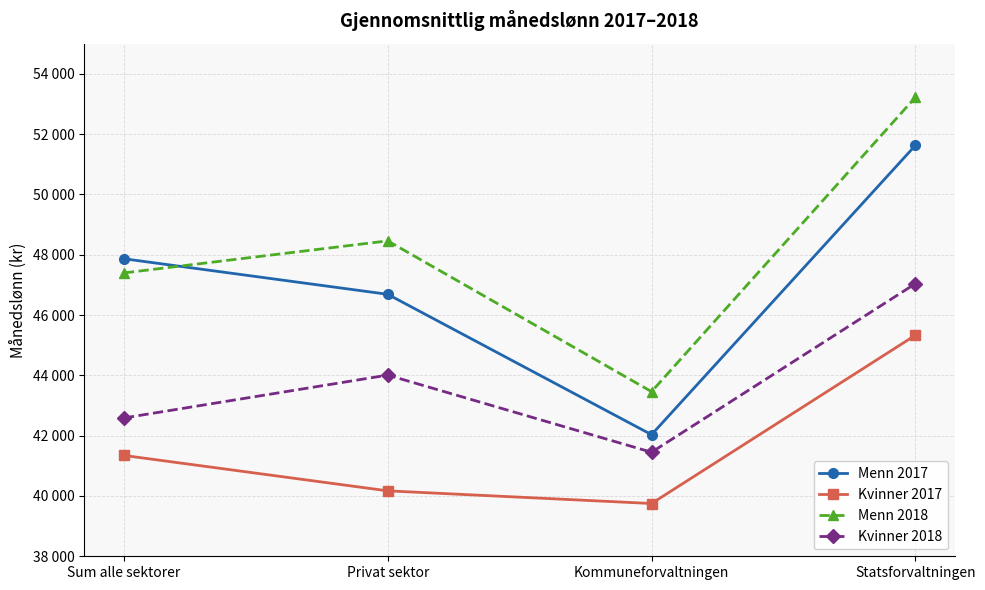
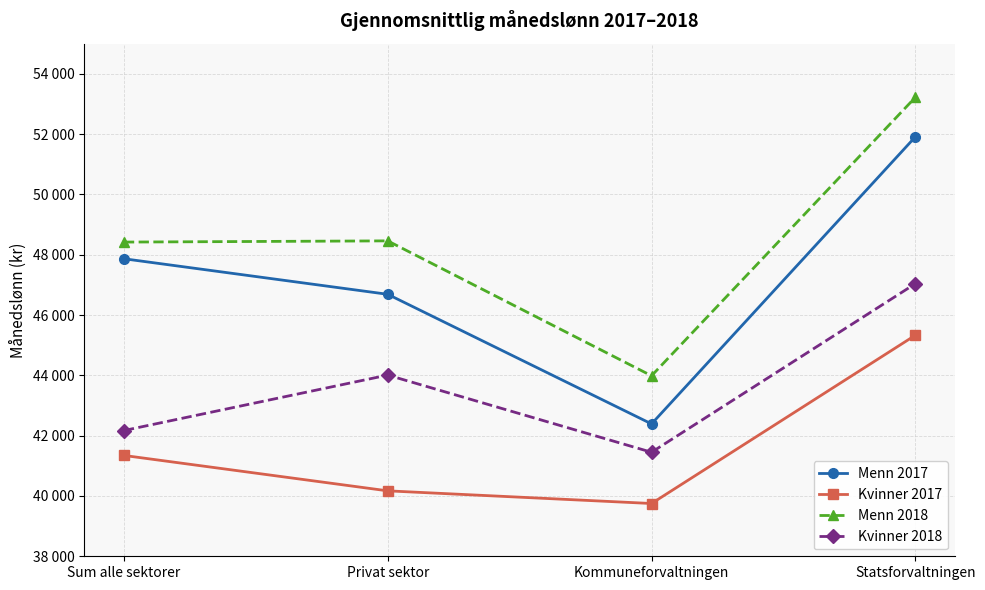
  {
    "Menn 2017": {
      "Sum alle sektorer": 47900,
      "Privat sektor": 46700,
-     "Kommuneforvaltningen": 42000,
-     "Statsforvaltningen": 51600
+     "Kommuneforvaltningen": 42400,
+     "Statsforvaltningen": 51900
    },
    "Kvinner 2017": {
      "Sum alle sektorer": 41300,
      "Privat sektor": 40200,
      "Kommuneforvaltningen": 39800,
      "Statsforvaltningen": 45300
    },
    "Menn 2018": {
-     "Sum alle sektorer": 47400,
+     "Sum alle sektorer": 48400,
      "Privat sektor": 48500,
-     "Kommuneforvaltningen": 43500,
+     "Kommuneforvaltningen": 44000,
      "Statsforvaltningen": 53200
    },
    "Kvinner 2018": {
-     "Sum alle sektorer": 42600,
+     "Sum alle sektorer": 42200,
      "Privat sektor": 44000,
      "Kommuneforvaltningen": 41500,
      "Statsforvaltningen": 47000
    }
  }
